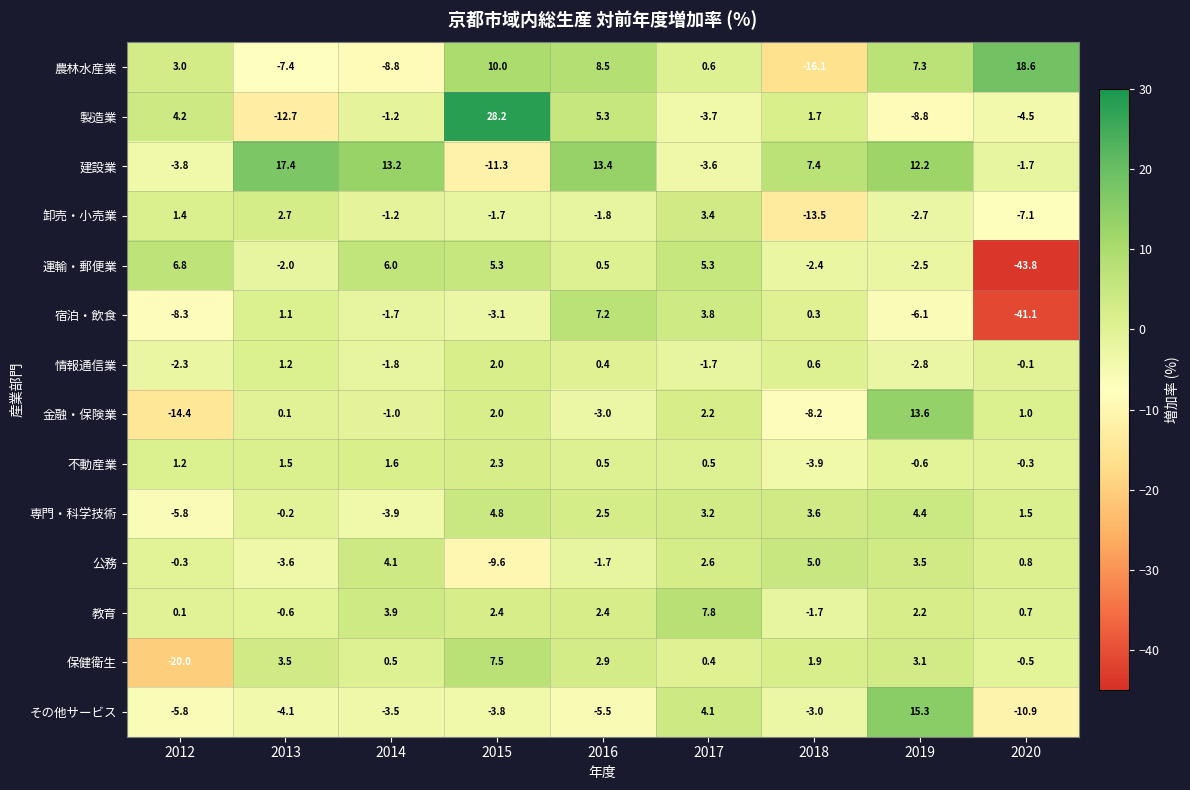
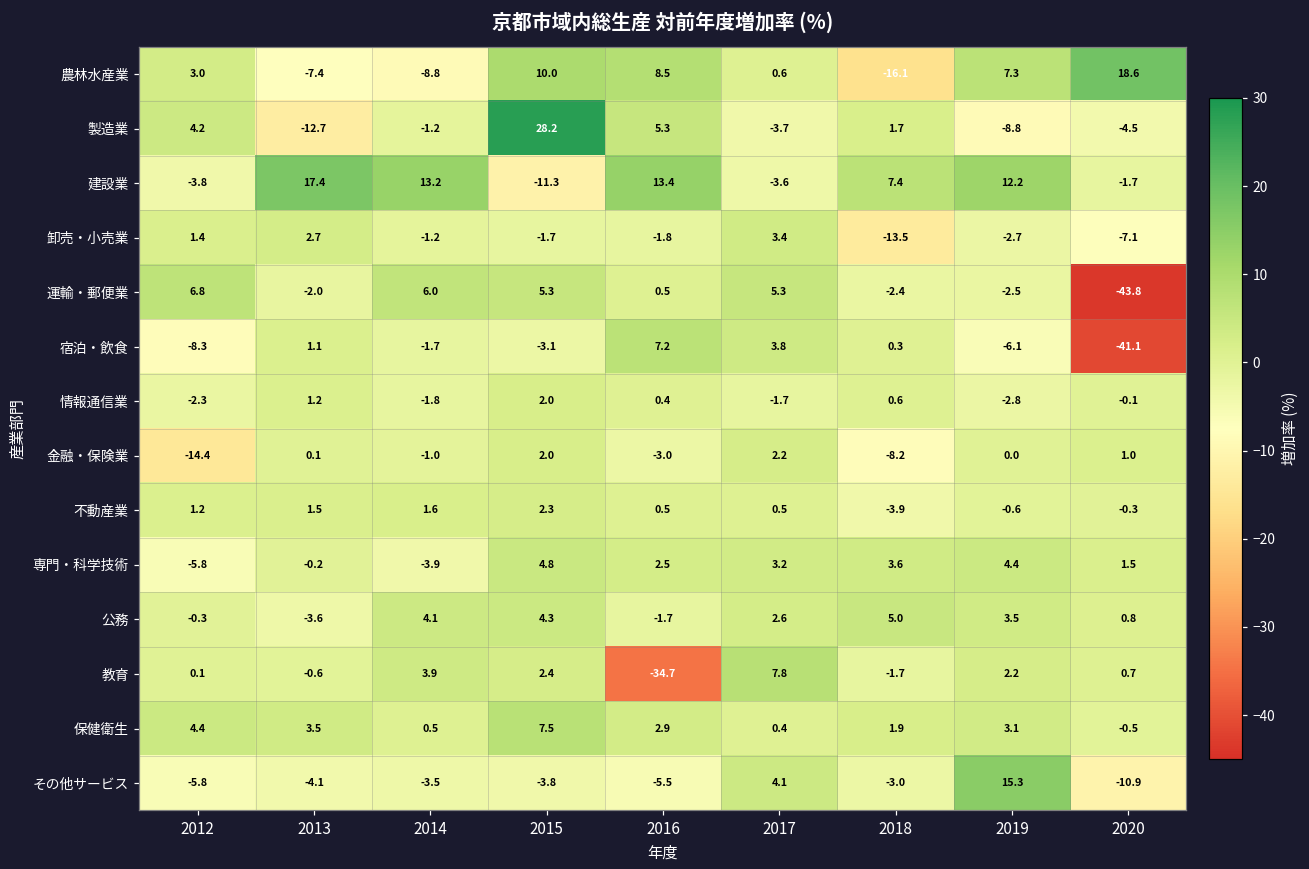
  {
    "農林水産業": {
      "2012": 3.0,
      "2013": -7.4,
      "2014": -8.8,
      "2015": 10.0,
      "2016": 8.5,
      "2017": 0.6,
      "2018": -16.1,
      "2019": 7.3,
      "2020": 18.6
    },
    "製造業": {
      "2012": 4.2,
      "2013": -12.7,
      "2014": -1.2,
      "2015": 28.2,
      "2016": 5.3,
      "2017": -3.7,
      "2018": 1.7,
      "2019": -8.8,
      "2020": -4.5
    },
    "建設業": {
      "2012": -3.8,
      "2013": 17.4,
      "2014": 13.2,
      "2015": -11.3,
      "2016": 13.4,
      "2017": -3.6,
      "2018": 7.4,
      "2019": 12.2,
      "2020": -1.7
    },
    "卸売・小売業": {
      "2012": 1.4,
      "2013": 2.7,
      "2014": -1.2,
      "2015": -1.7,
      "2016": -1.8,
      "2017": 3.4,
      "2018": -13.5,
      "2019": -2.7,
      "2020": -7.1
    },
    "運輸・郵便業": {
      "2012": 6.8,
      "2013": -2.0,
      "2014": 6.0,
      "2015": 5.3,
      "2016": 0.5,
      "2017": 5.3,
      "2018": -2.4,
      "2019": -2.5,
      "2020": -43.8
    },
    "宿泊・飲食": {
      "2012": -8.3,
      "2013": 1.1,
      "2014": -1.7,
      "2015": -3.1,
      "2016": 7.2,
      "2017": 3.8,
      "2018": 0.3,
      "2019": -6.1,
      "2020": -41.1
    },
    "情報通信業": {
      "2012": -2.3,
      "2013": 1.2,
      "2014": -1.8,
      "2015": 2.0,
      "2016": 0.4,
      "2017": -1.7,
      "2018": 0.6,
      "2019": -2.8,
      "2020": -0.1
    },
    "金融・保険業": {
      "2012": -14.4,
      "2013": 0.1,
      "2014": -1.0,
      "2015": 2.0,
      "2016": -3.0,
      "2017": 2.2,
      "2018": -8.2,
-     "2019": 13.6,
+     "2019": 0.0,
      "2020": 1.0
    },
    "不動産業": {
      "2012": 1.2,
      "2013": 1.5,
      "2014": 1.6,
      "2015": 2.3,
      "2016": 0.5,
      "2017": 0.5,
      "2018": -3.9,
      "2019": -0.6,
      "2020": -0.3
    },
    "専門・科学技術": {
      "2012": -5.8,
      "2013": -0.2,
      "2014": -3.9,
      "2015": 4.8,
      "2016": 2.5,
      "2017": 3.2,
      "2018": 3.6,
      "2019": 4.4,
      "2020": 1.5
    },
    "公務": {
      "2012": -0.3,
      "2013": -3.6,
      "2014": 4.1,
-     "2015": -9.6,
+     "2015": 4.3,
      "2016": -1.7,
      "2017": 2.6,
      "2018": 5.0,
      "2019": 3.5,
      "2020": 0.8
    },
    "教育": {
      "2012": 0.1,
      "2013": -0.6,
      "2014": 3.9,
      "2015": 2.4,
-     "2016": 2.4,
+     "2016": -34.7,
      "2017": 7.8,
      "2018": -1.7,
      "2019": 2.2,
      "2020": 0.7
    },
    "保健衛生": {
-     "2012": -20.0,
+     "2012": 4.4,
      "2013": 3.5,
      "2014": 0.5,
      "2015": 7.5,
      "2016": 2.9,
      "2017": 0.4,
      "2018": 1.9,
      "2019": 3.1,
      "2020": -0.5
    },
    "その他サービス": {
      "2012": -5.8,
      "2013": -4.1,
      "2014": -3.5,
      "2015": -3.8,
      "2016": -5.5,
      "2017": 4.1,
      "2018": -3.0,
      "2019": 15.3,
      "2020": -10.9
    }
  }
